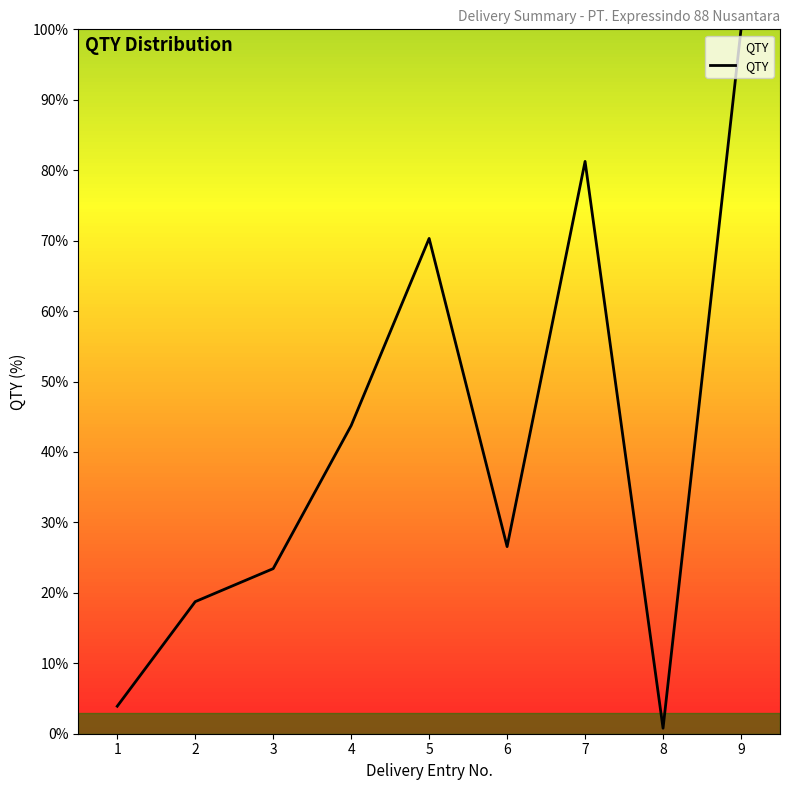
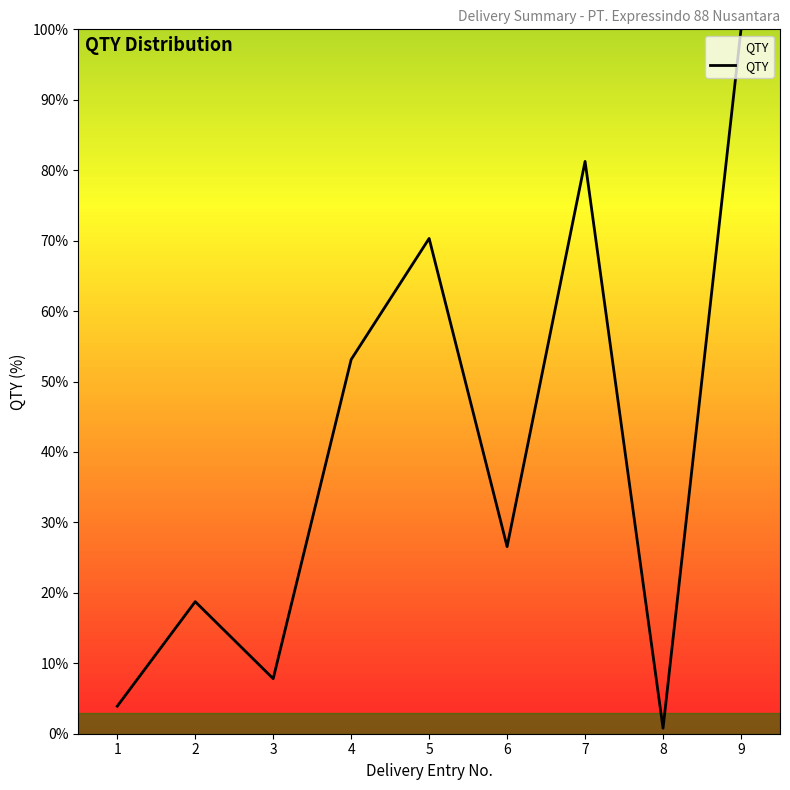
  {
    "1": "4%",
    "2": "19%",
-   "3": "23%",
-   "4": "44%",
+   "3": "8%",
+   "4": "53%",
    "5": "70%",
    "6": "27%",
    "7": "81%",
    "9": "100%"
  }
